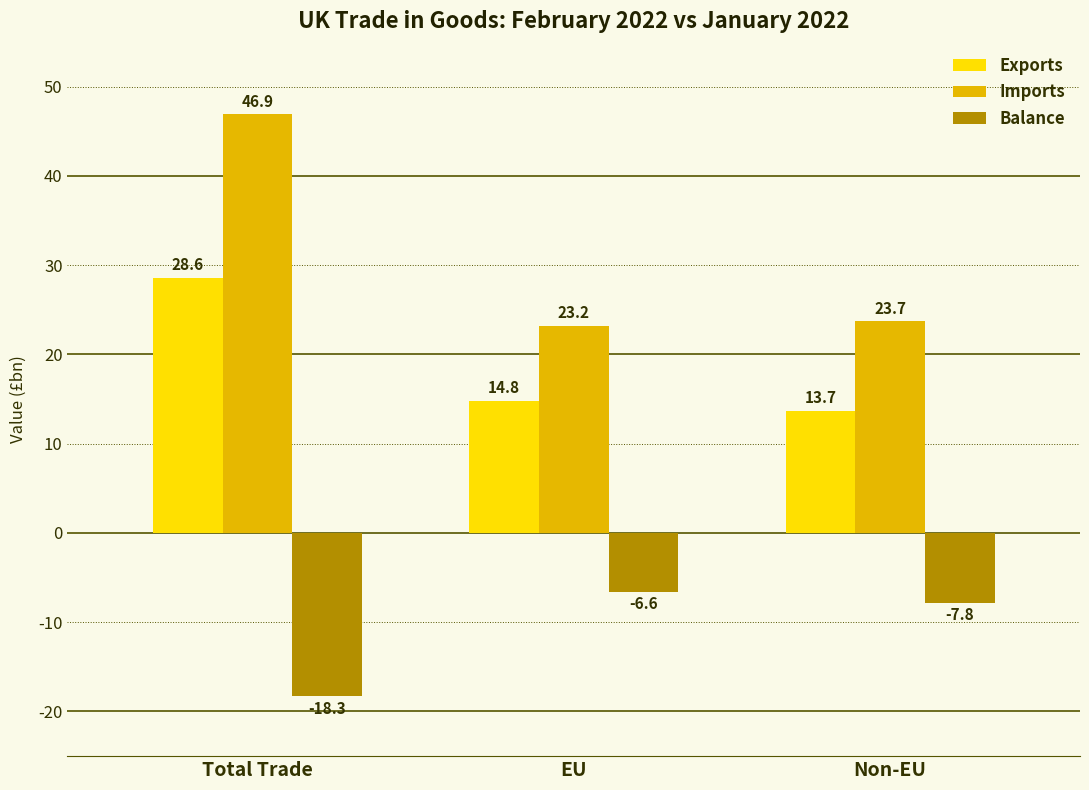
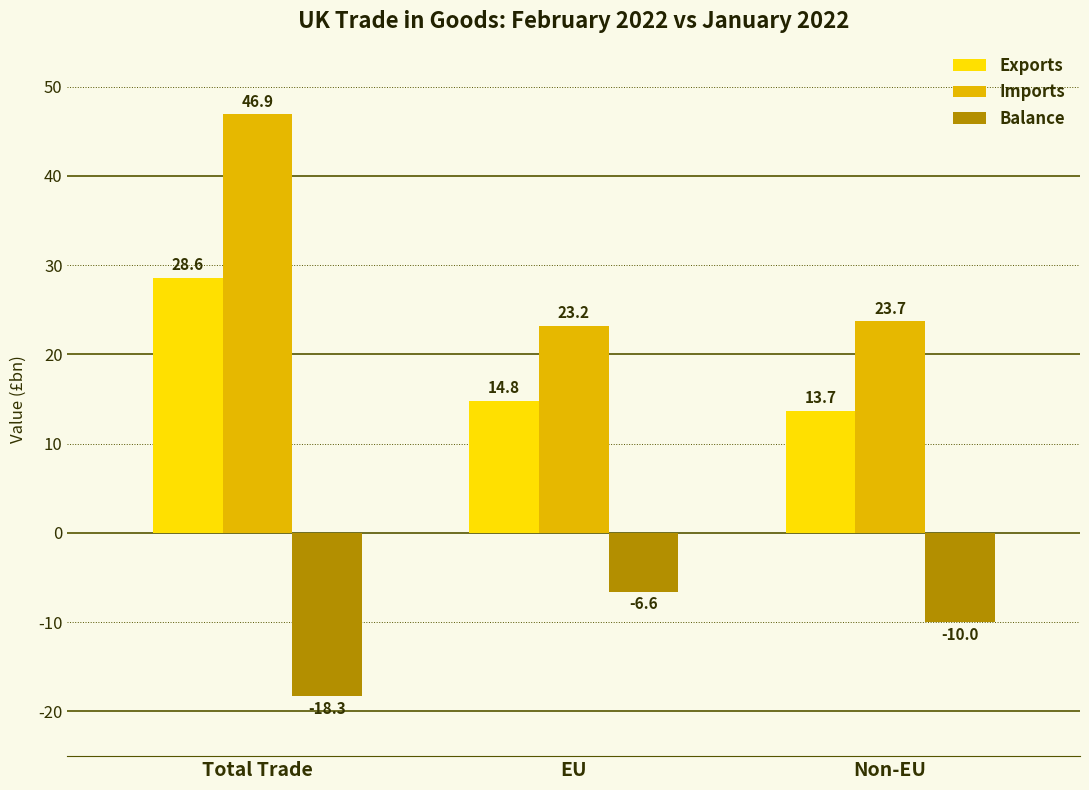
  {
    "Balance": {
      "Total Trade": -18.3,
      "EU": -6.6,
-     "Non-EU": -7.8
+     "Non-EU": -10.0
    }
  }
